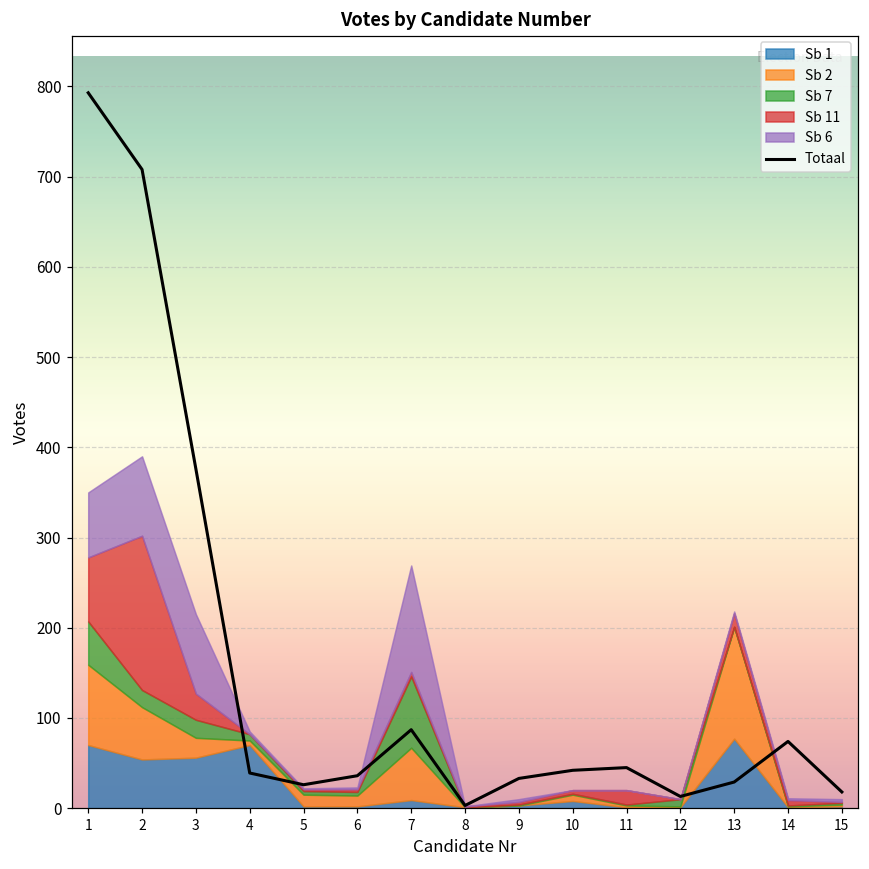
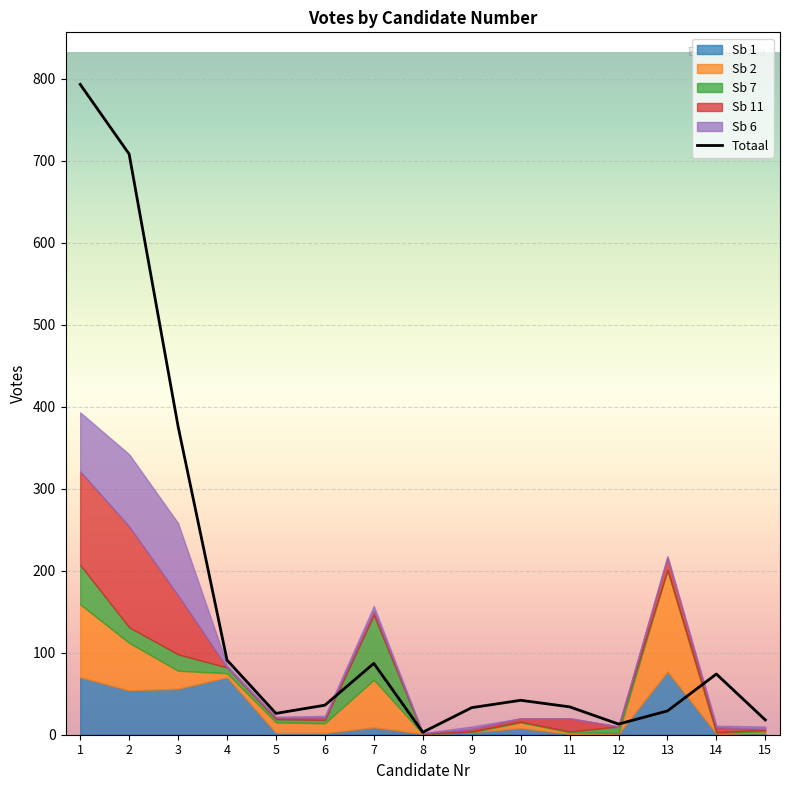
  {
    "Totaal": {
      "1": 790,
      "2": 710,
      "3": 380,
-     "4": 40,
+     "4": 90,
      "5": 30,
      "6": 40,
      "7": 90,
      "9": 30,
      "10": 40,
-     "11": 50,
+     "11": 30,
      "13": 30,
      "14": 70,
      "15": 20
    },
    "Sb 1": {
      "1": 70,
      "2": 50,
      "3": 60,
      "4": 70,
      "7": 10,
      "10": 10,
      "13": 80
    },
    "Sb 2": {
      "1": 90,
      "2": 60,
      "3": 20,
      "4": 10,
      "5": 10,
      "6": 10,
      "7": 60
    },
    "Sb 7": {
      "1": 50,
      "2": 20,
      "3": 20,
      "7": 80
    },
    "Sb 11": {
-     "1": 70,
-     "2": 170,
-     "3": 30,
+     "1": 110,
+     "2": 120,
+     "3": 70,
      "7": 10
    },
    "Sb 6": {
      "1": 70,
      "2": 90,
      "3": 90,
-     "7": 120
+     "7": 10
    }
  }
